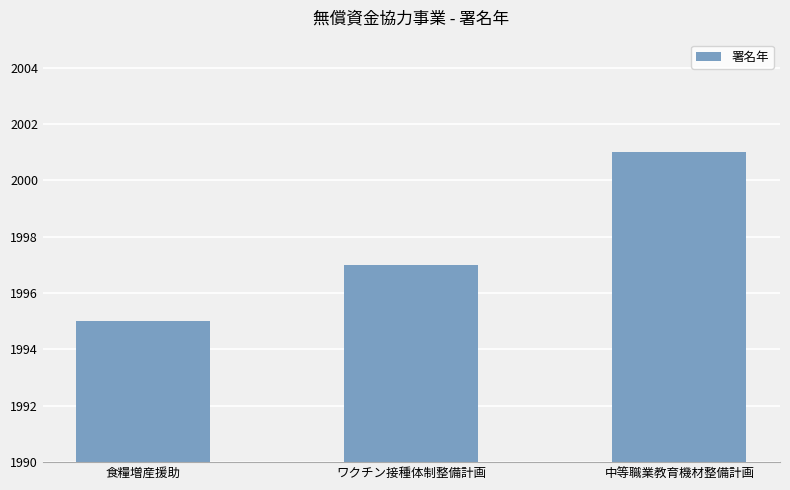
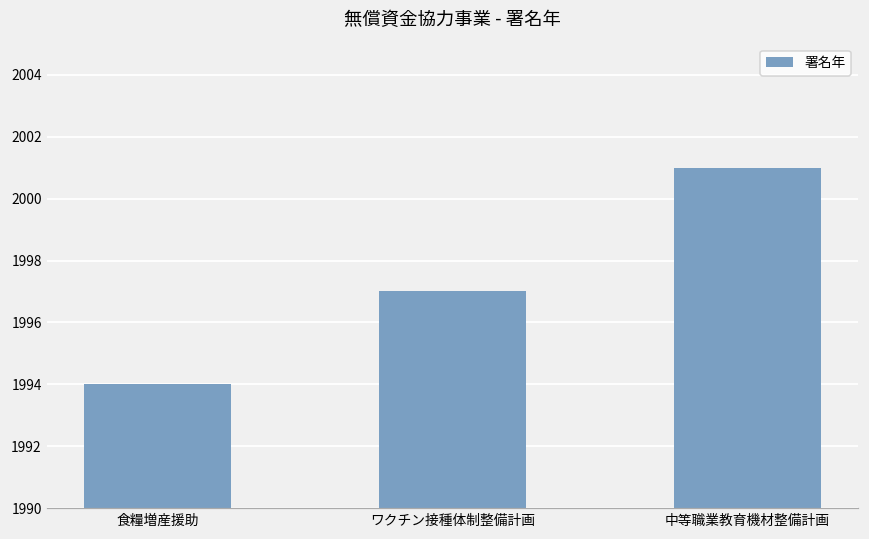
  {
-   "食糧増産援助": 1995,
+   "食糧増産援助": 1994,
    "ワクチン接種体制整備計画": 1997,
    "中等職業教育機材整備計画": 2001
  }
